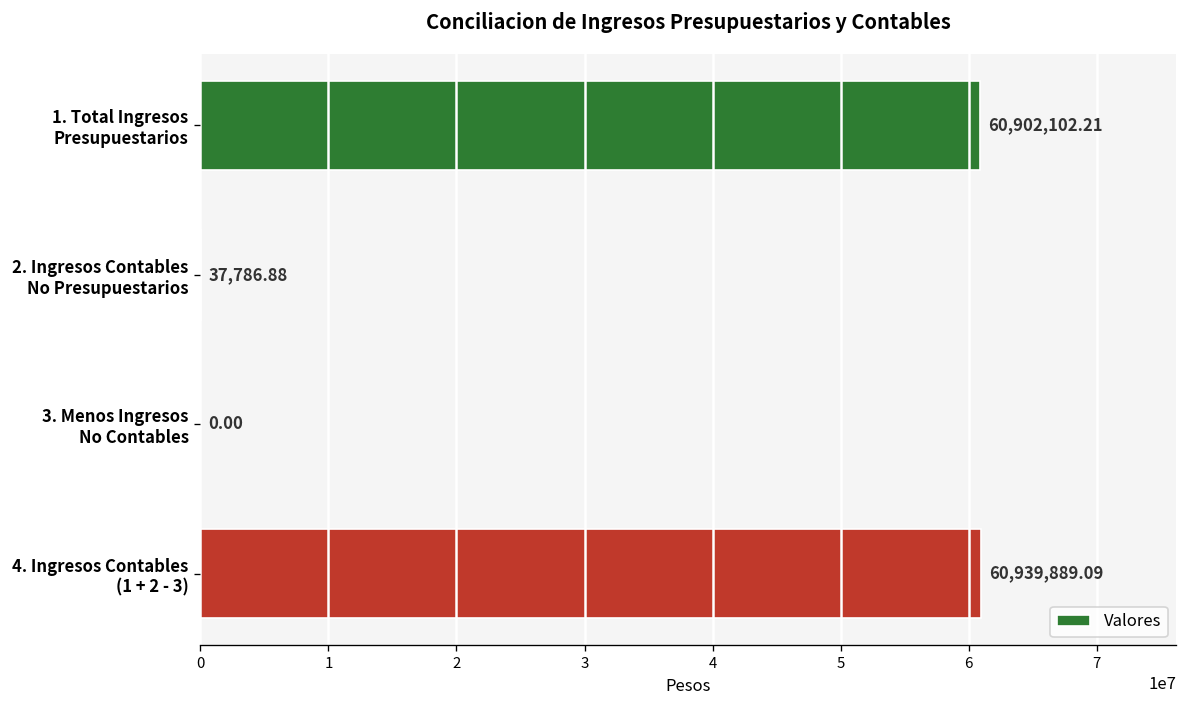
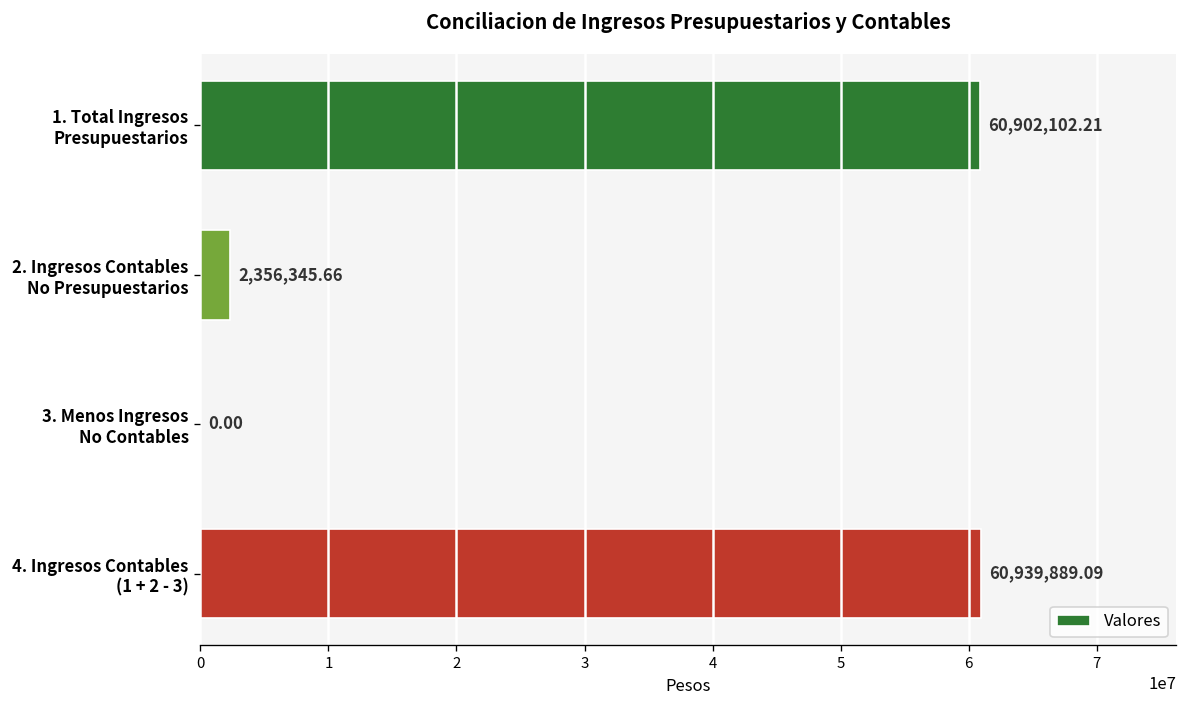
  {
    "1. Total Ingresos Presupuestarios": "60,902,102.21",
-   "2. Ingresos Contables No Presupuestarios": "37,786.88",
+   "2. Ingresos Contables No Presupuestarios": "2,356,345.66",
    "3. Menos Ingresos No Contables": "0.00",
    "4. Ingresos Contables (1 + 2 - 3)": "60,939,889.09"
  }
